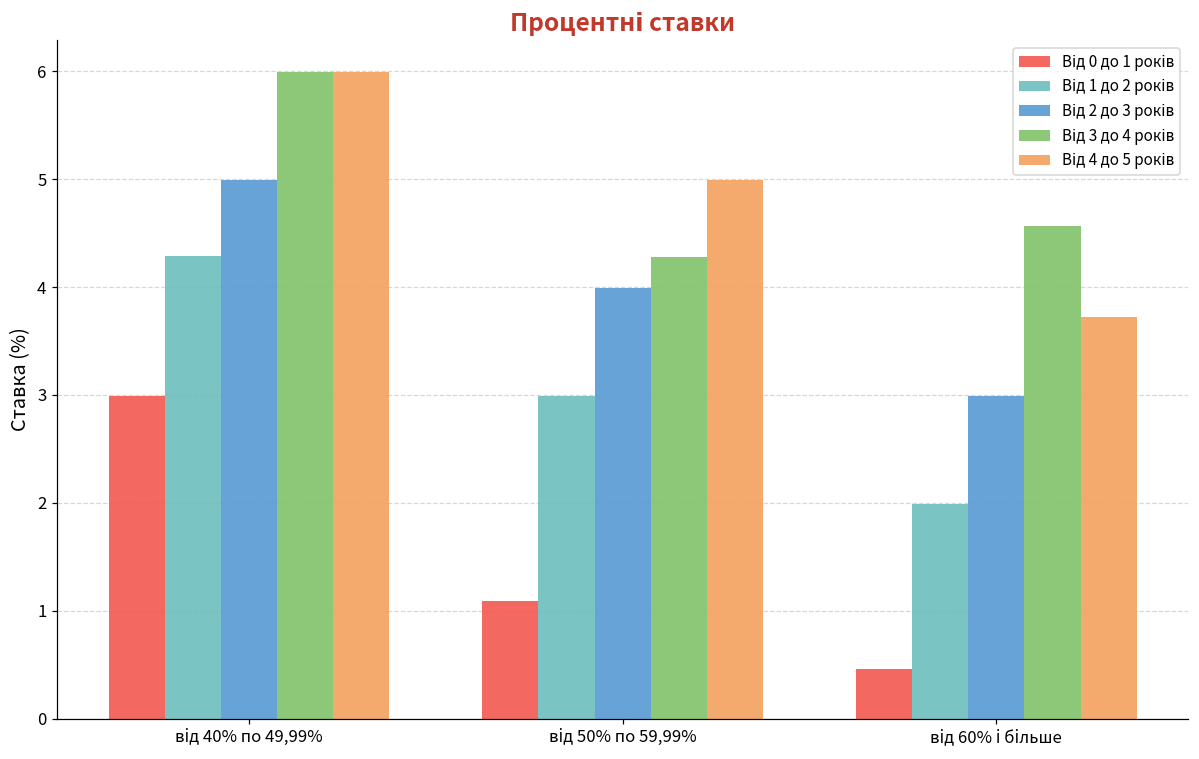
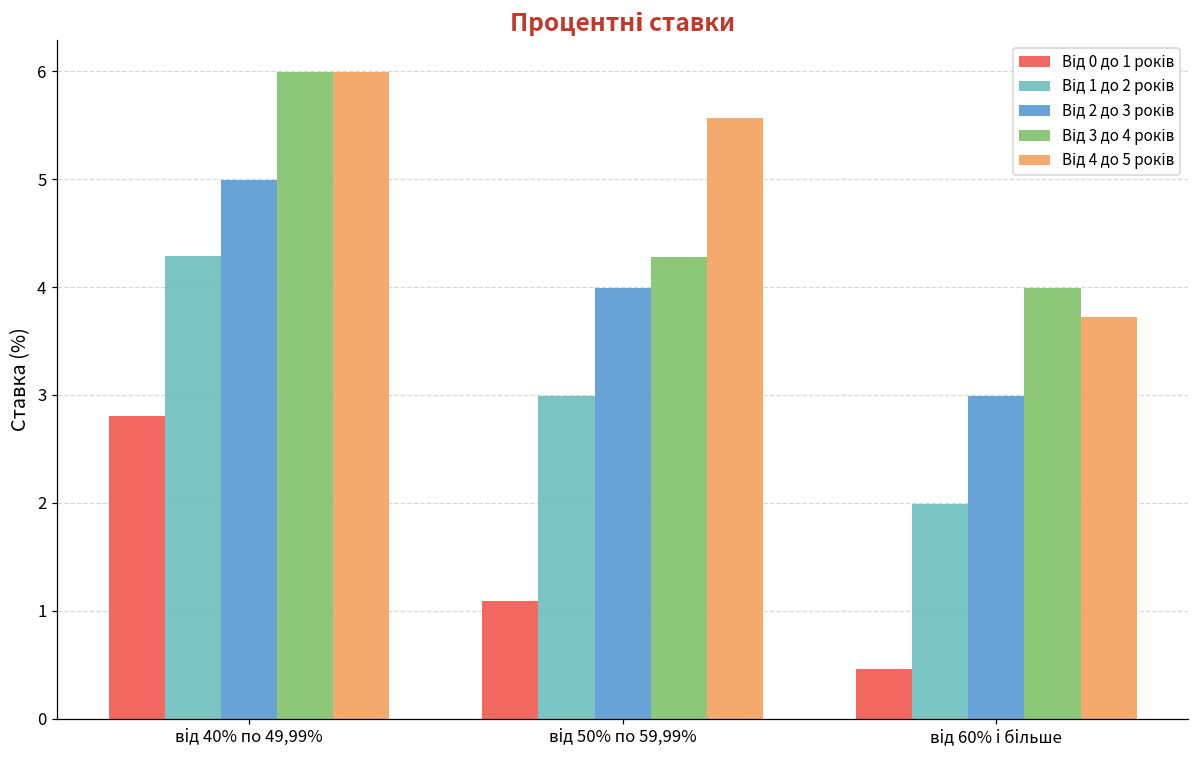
  {
    "Від 0 до 1 років": {
-     "від 40% по 49,99%": 3.0,
+     "від 40% по 49,99%": 2.8,
      "від 50% по 59,99%": 1.1,
      "від 60% і більше": 0.5
    },
    "Від 3 до 4 років": {
      "від 40% по 49,99%": 6.0,
      "від 50% по 59,99%": 4.3,
-     "від 60% і більше": 4.6
+     "від 60% і більше": 4.0
    },
    "Від 4 до 5 років": {
      "від 40% по 49,99%": 6.0,
-     "від 50% по 59,99%": 5.0,
+     "від 50% по 59,99%": 5.6,
      "від 60% і більше": 3.7
    }
  }
